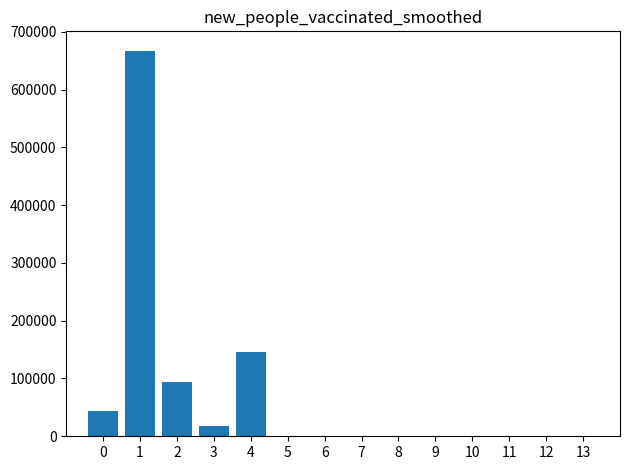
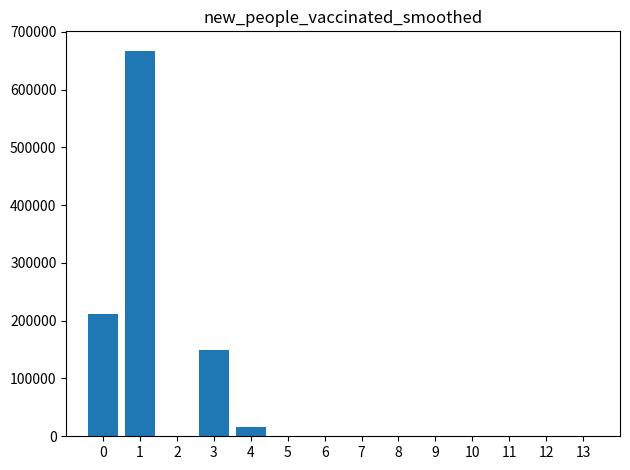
  {
-   "0": 40000,
+   "0": 210000,
    "1": 670000,
-   "2": 90000,
-   "3": 20000,
-   "4": 150000,
+   "2": 0,
+   "3": 150000,
+   "4": 20000,
    "5": 0,
    "6": 0,
    "7": 0,
    "8": 0,
    "9": 0,
    "10": 0,
    "11": 0,
    "12": 0,
    "13": 0
  }
